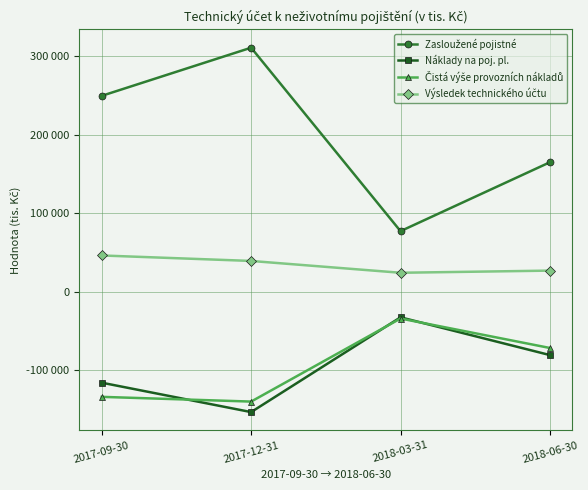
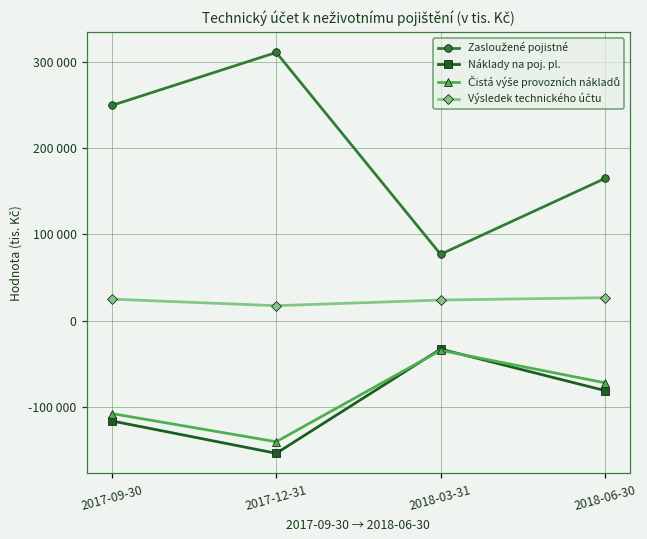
  {
    "Čistá výše provozních nákladů": {
-     "2017-09-30": -130000,
+     "2017-09-30": -110000,
      "2017-12-31": -140000,
      "2018-06-30": -70000
    },
    "Výsledek technického účtu": {
-     "2017-09-30": 50000,
-     "2017-12-31": 40000,
+     "2017-09-30": 30000,
+     "2017-12-31": 20000,
      "2018-03-31": 20000,
      "2018-06-30": 30000
    }
  }
